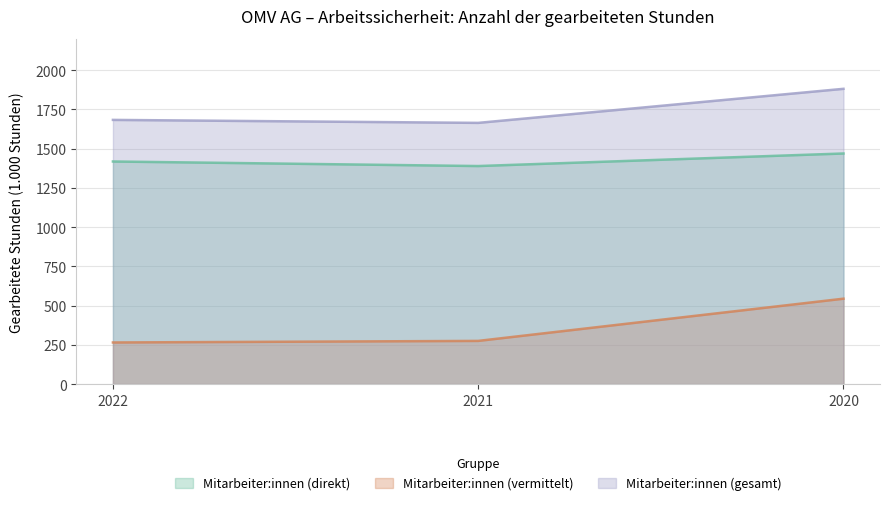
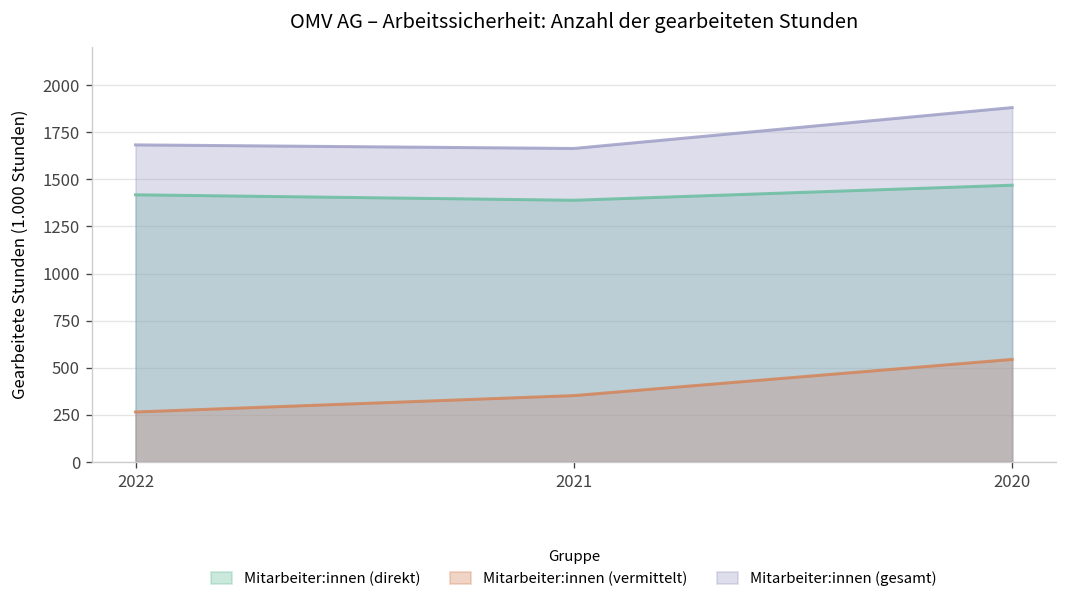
  {
    "Mitarbeiter:innen (vermittelt)": {
      "2022": 270,
-     "2021": 280,
+     "2021": 350,
      "2020": 540
    }
  }
